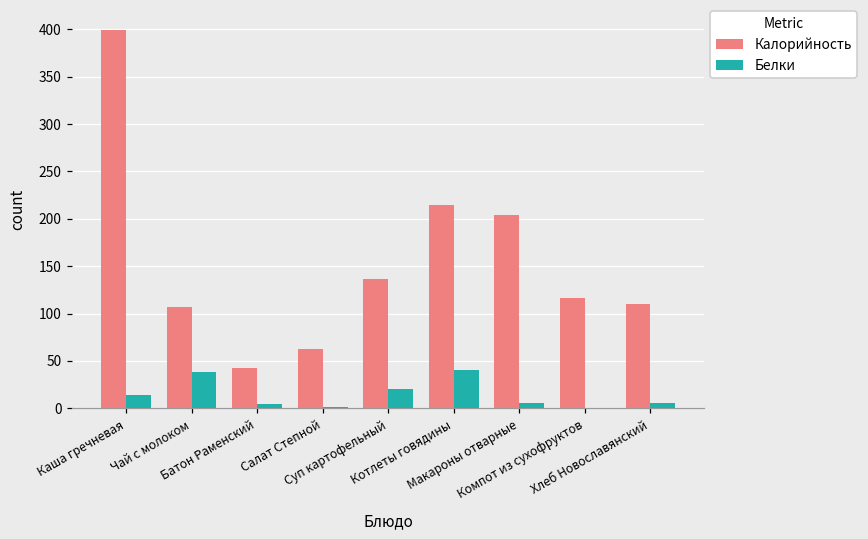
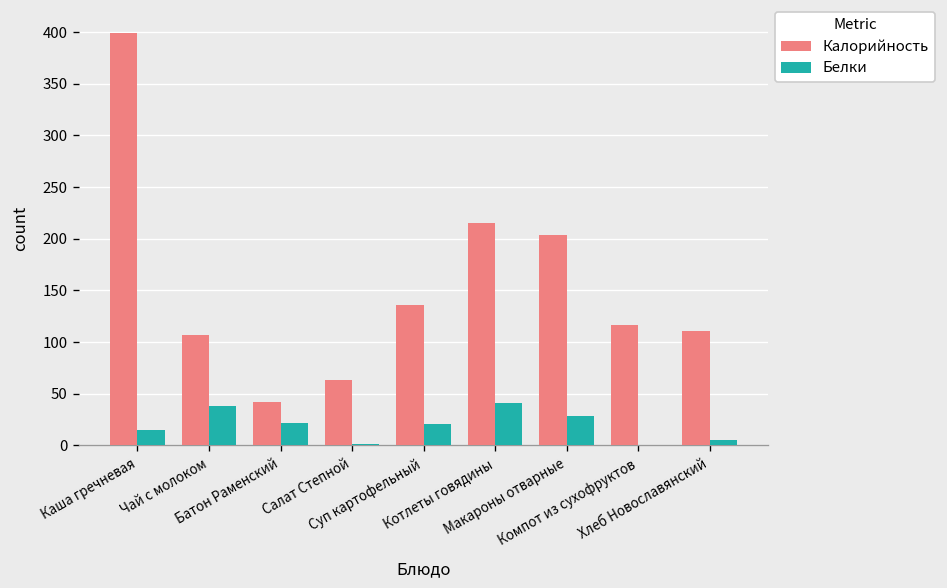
  {
    "Калорийность": {
      "Каша гречневая": 400,
      "Чай с молоком": 110,
      "Батон Раменский": 40,
      "Салат Степной": 60,
      "Суп картофельный": 140,
      "Котлеты говядины": 220,
      "Макароны отварные": 200,
      "Компот из сухофруктов": 120,
      "Хлеб Новославянский": 110
    },
    "Белки": {
      "Каша гречневая": 10,
      "Чай с молоком": 40,
-     "Батон Раменский": 0,
+     "Батон Раменский": 20,
      "Суп картофельный": 20,
      "Котлеты говядины": 40,
-     "Макароны отварные": 10,
+     "Макароны отварные": 30,
      "Хлеб Новославянский": 10
    }
  }
